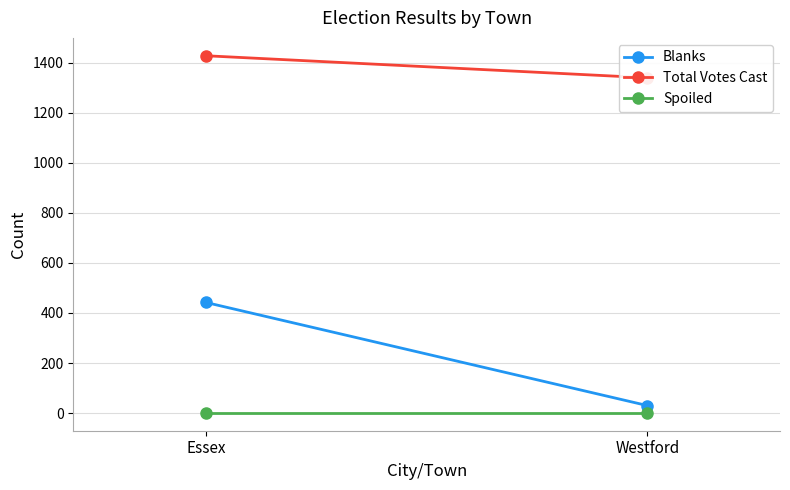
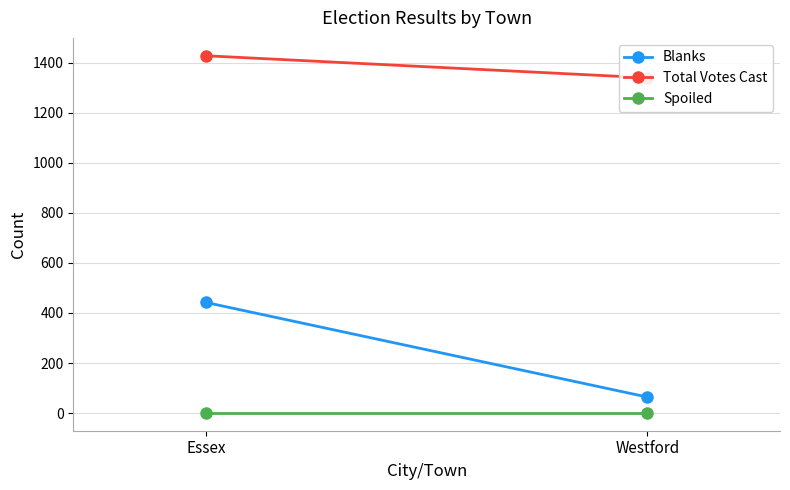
  {
    "Blanks": {
      "Essex": 440,
-     "Westford": 30
+     "Westford": 60
    },
    "Total Votes Cast": {
      "Essex": 1430
    },
    "Spoiled": {
      "Essex": 0,
      "Westford": 0
    }
  }
